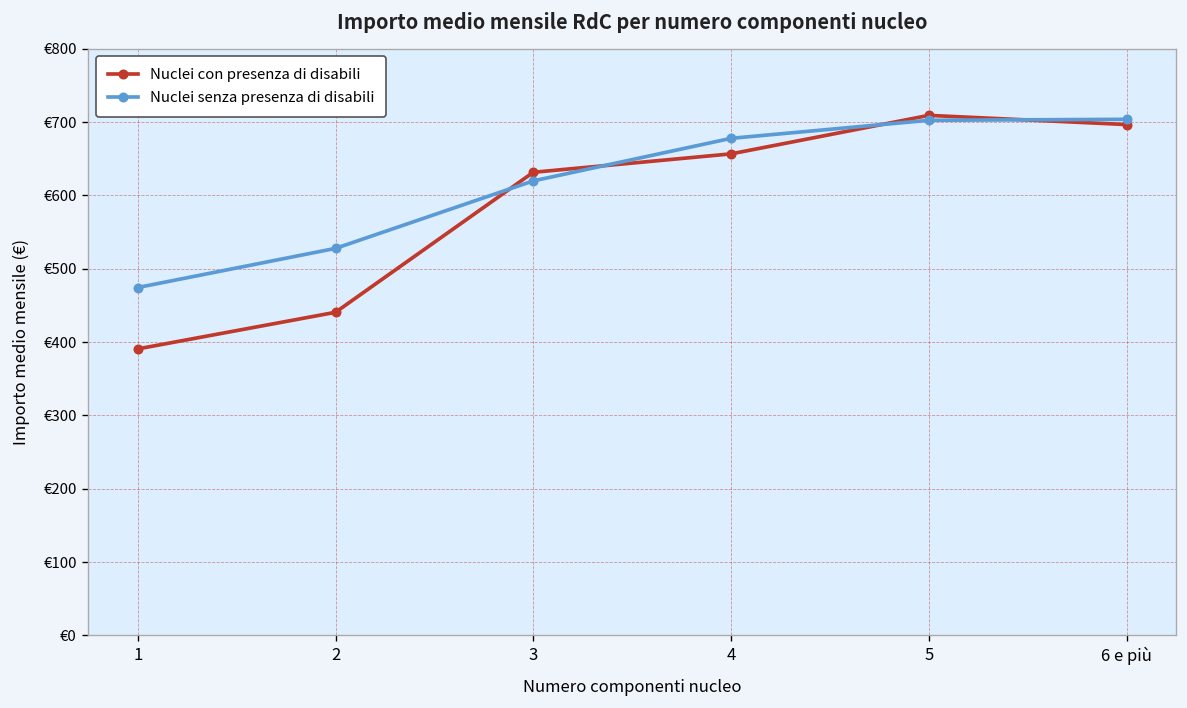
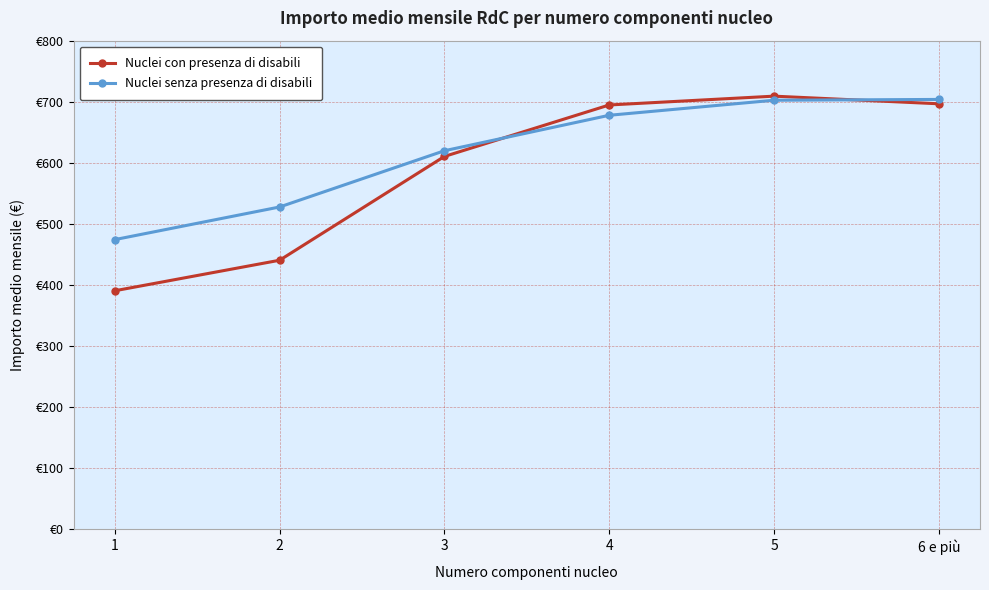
  {
    "Nuclei con presenza di disabili": {
      "1": "€390",
      "2": "€440",
-     "3": "€630",
-     "4": "€660",
+     "3": "€610",
+     "4": "€690",
      "5": "€710",
      "6 e più": "€700"
    },
    "Nuclei senza presenza di disabili": {
      "1": "€470",
      "2": "€530",
      "3": "€620",
      "4": "€680",
      "5": "€700",
      "6 e più": "€700"
    }
  }
